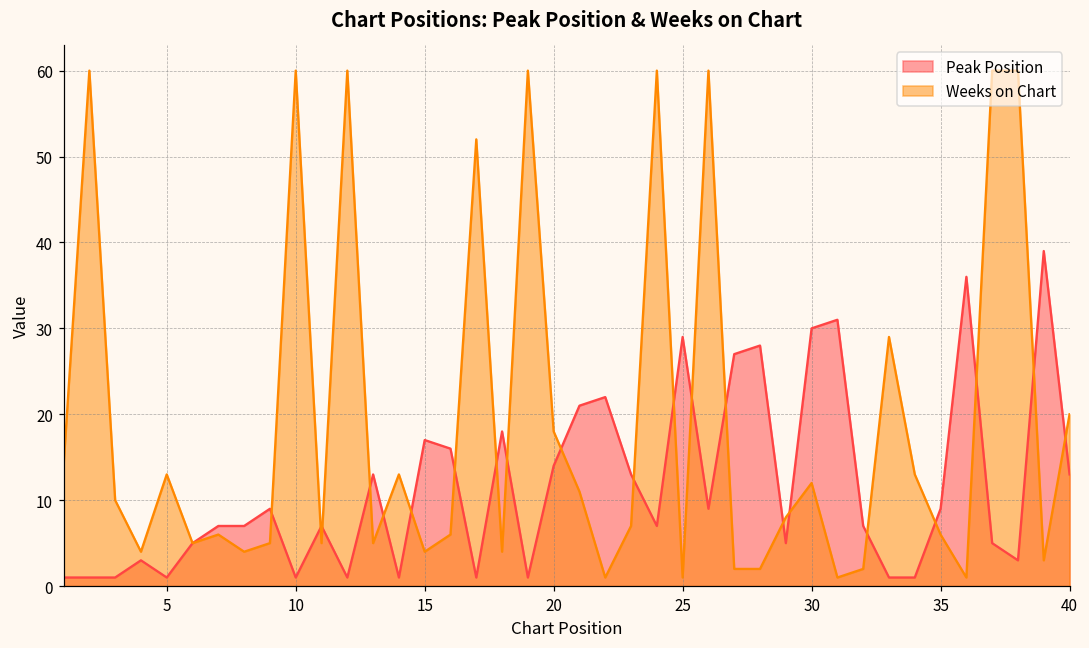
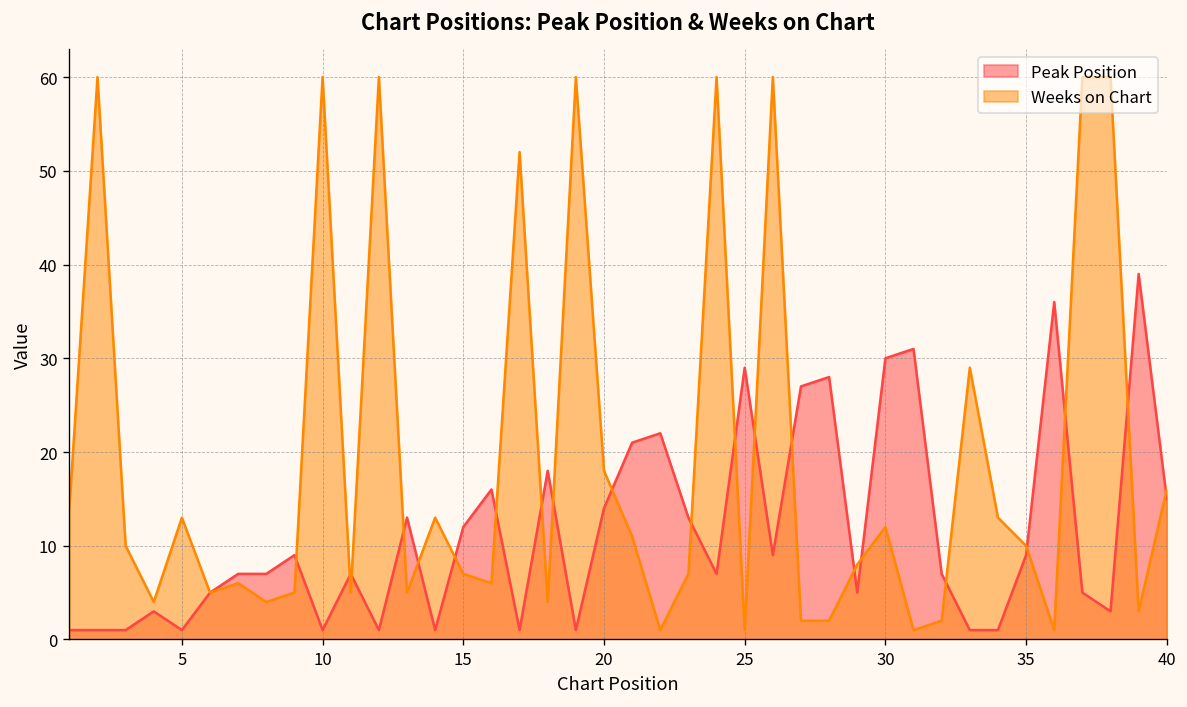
  {
    "Peak Position": {
      "5": 1,
      "10": 1,
-     "15": 17,
+     "15": 12,
      "20": 14,
      "25": 29,
      "30": 30,
      "35": 9,
-     "40": 13
+     "40": 15
    },
    "Weeks on Chart": {
      "5": 13,
      "10": 60,
-     "15": 4,
+     "15": 7,
      "20": 18,
      "25": 1,
      "30": 12,
-     "35": 6,
-     "40": 20
+     "35": 10,
+     "40": 16
    }
  }
